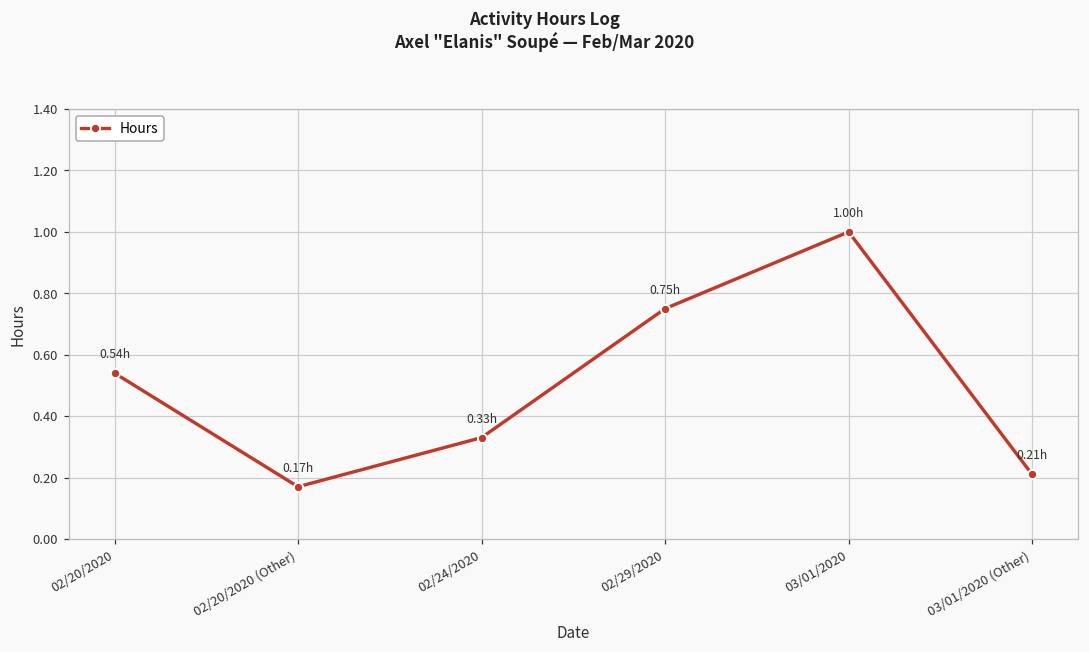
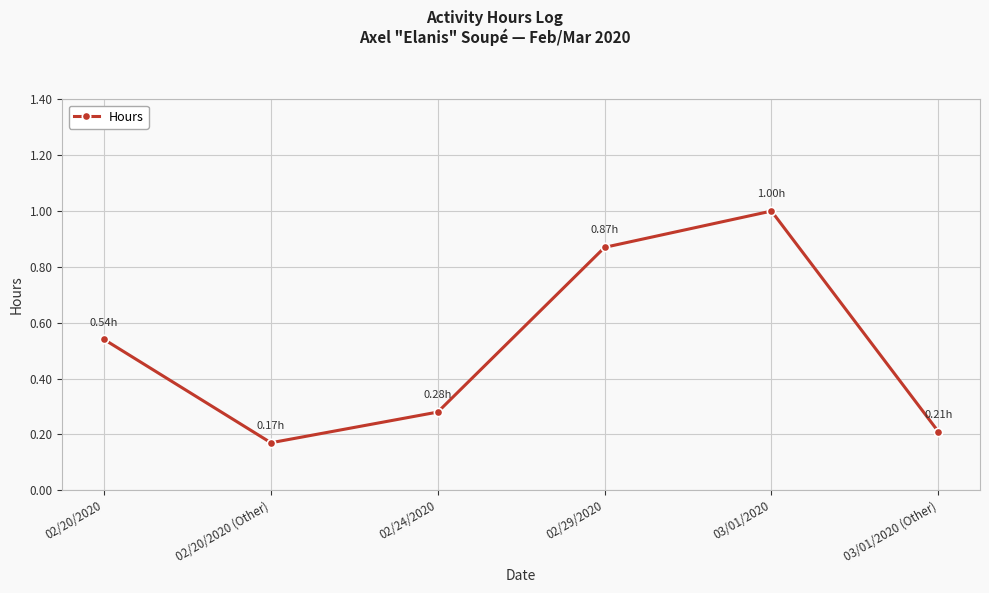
  {
    "02/20/2020": "0.54h",
    "02/20/2020 (Other)": "0.17h",
-   "02/24/2020": "0.33h",
-   "02/29/2020": "0.75h",
+   "02/24/2020": "0.28h",
+   "02/29/2020": "0.87h",
    "03/01/2020": "1.00h",
    "03/01/2020 (Other)": "0.21h"
  }
